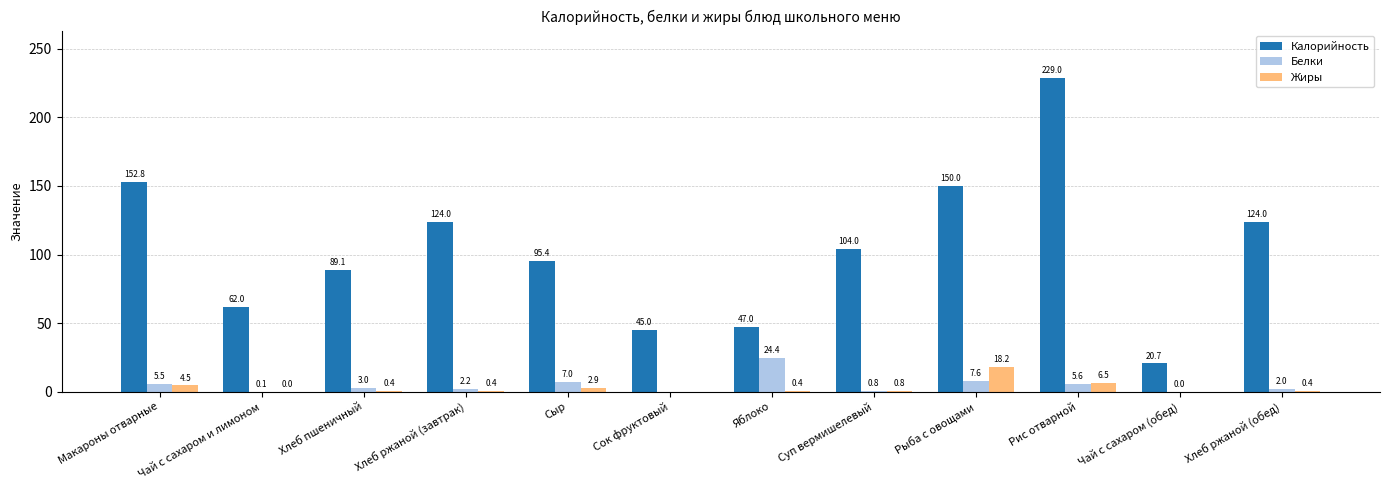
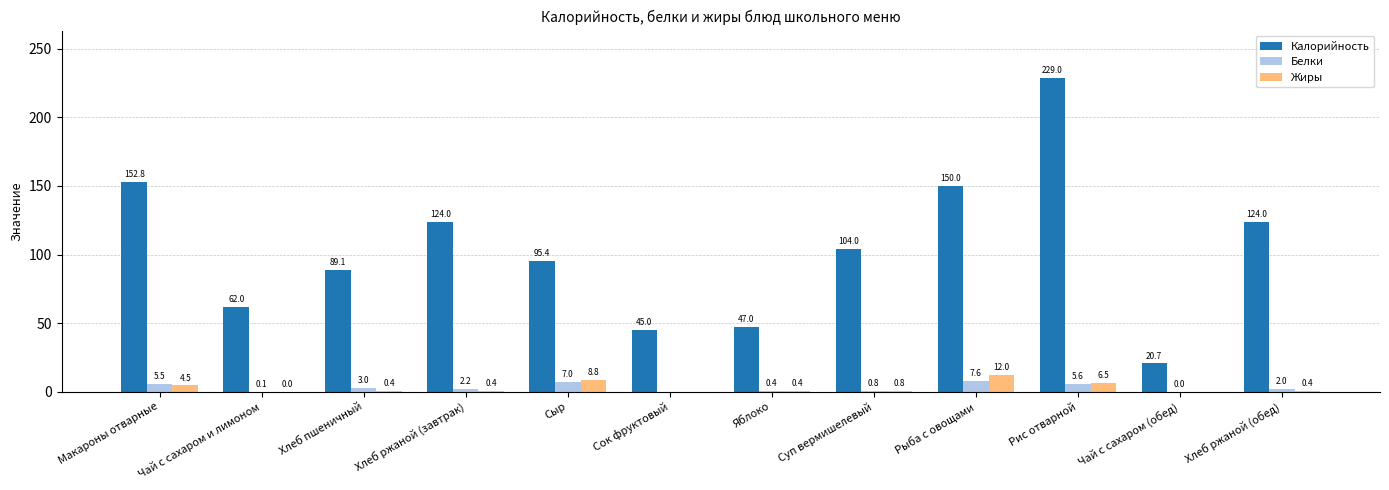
  {
    "Калорийность": {
      "Макароны отварные": 152.8,
      "Чай с сахаром и лимоном": 62.0,
      "Хлеб пшеничный": 89.1,
      "Хлеб ржаной (завтрак)": 124.0,
      "Сыр": 95.4,
      "Сок фруктовый": 45.0,
      "Яблоко": 47.0,
      "Суп вермишелевый": 104.0,
      "Рыба с овощами": 150.0,
      "Рис отварной": 229.0,
      "Чай с сахаром (обед)": 20.7,
      "Хлеб ржаной (обед)": 124.0
    },
    "Белки": {
      "Макароны отварные": 5.5,
      "Чай с сахаром и лимоном": 0.1,
      "Хлеб пшеничный": 3.0,
      "Хлеб ржаной (завтрак)": 2.2,
      "Сыр": 7.0,
-     "Яблоко": 24.4,
+     "Яблоко": 0.4,
      "Суп вермишелевый": 0.8,
      "Рыба с овощами": 7.6,
      "Рис отварной": 5.6,
      "Чай с сахаром (обед)": 0.0,
      "Хлеб ржаной (обед)": 2.0
    },
    "Жиры": {
      "Макароны отварные": 4.5,
      "Чай с сахаром и лимоном": 0.0,
      "Хлеб пшеничный": 0.4,
      "Хлеб ржаной (завтрак)": 0.4,
-     "Сыр": 2.9,
+     "Сыр": 8.8,
      "Яблоко": 0.4,
      "Суп вермишелевый": 0.8,
-     "Рыба с овощами": 18.2,
+     "Рыба с овощами": 12.0,
      "Рис отварной": 6.5,
      "Хлеб ржаной (обед)": 0.4
    }
  }
